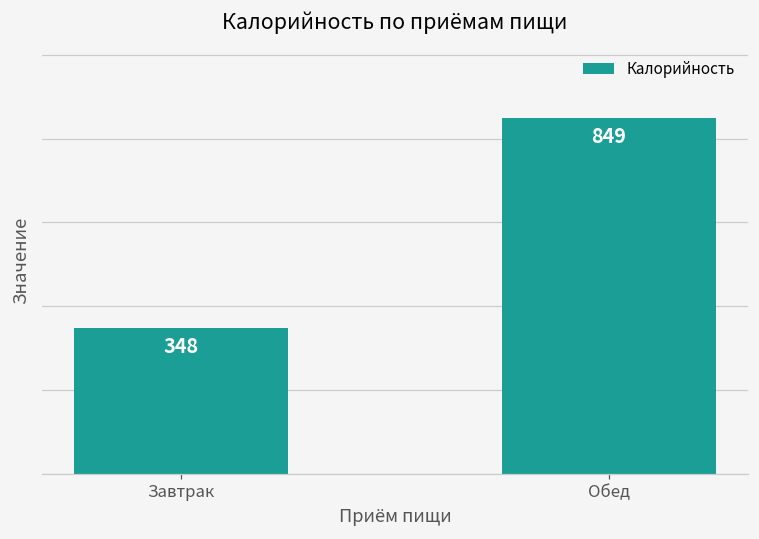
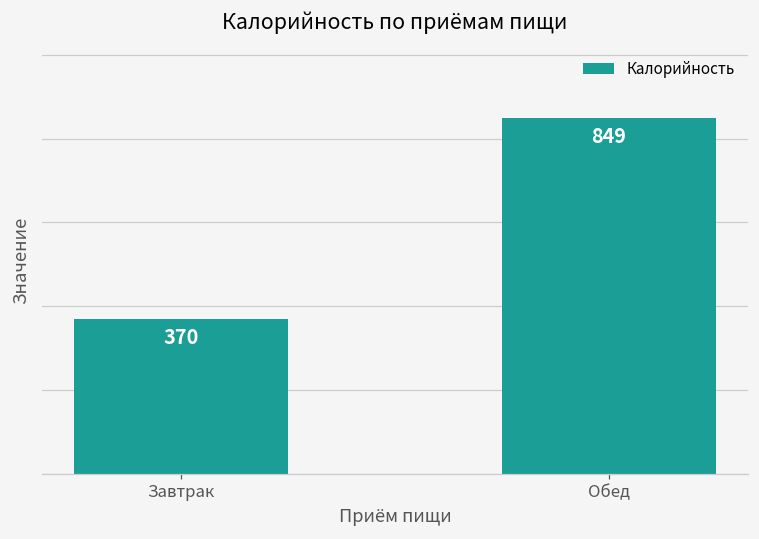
  {
-   "Завтрак": 348,
+   "Завтрак": 370,
    "Обед": 849
  }
